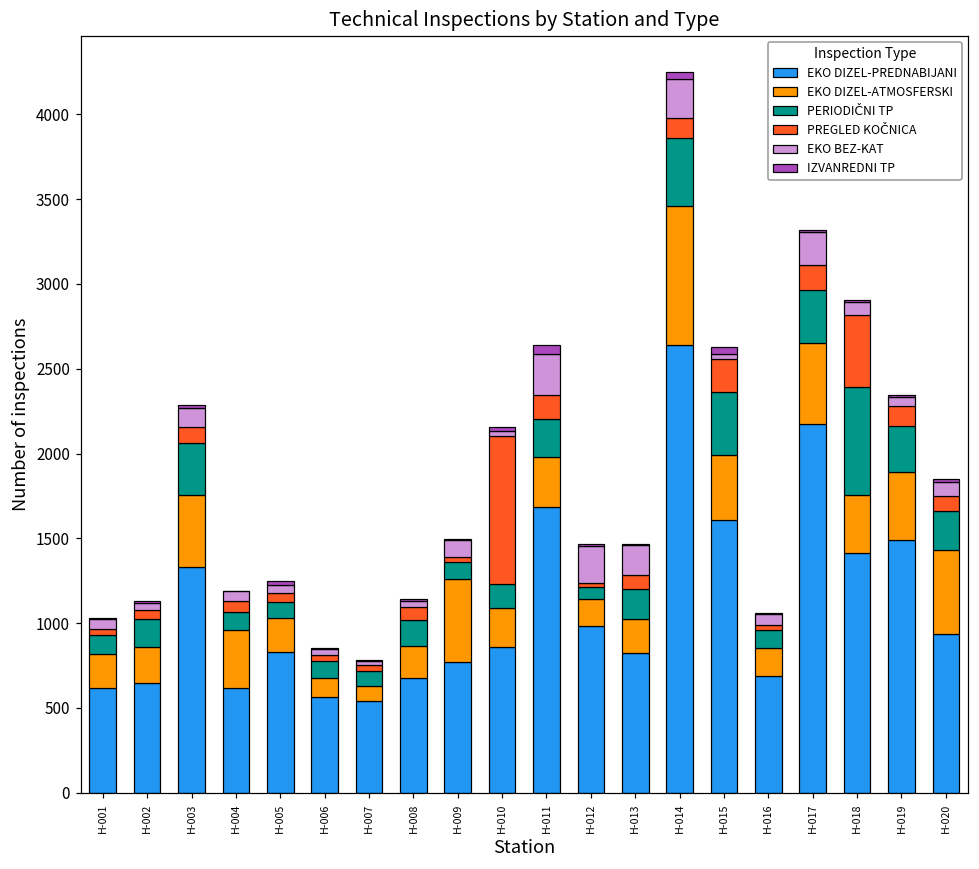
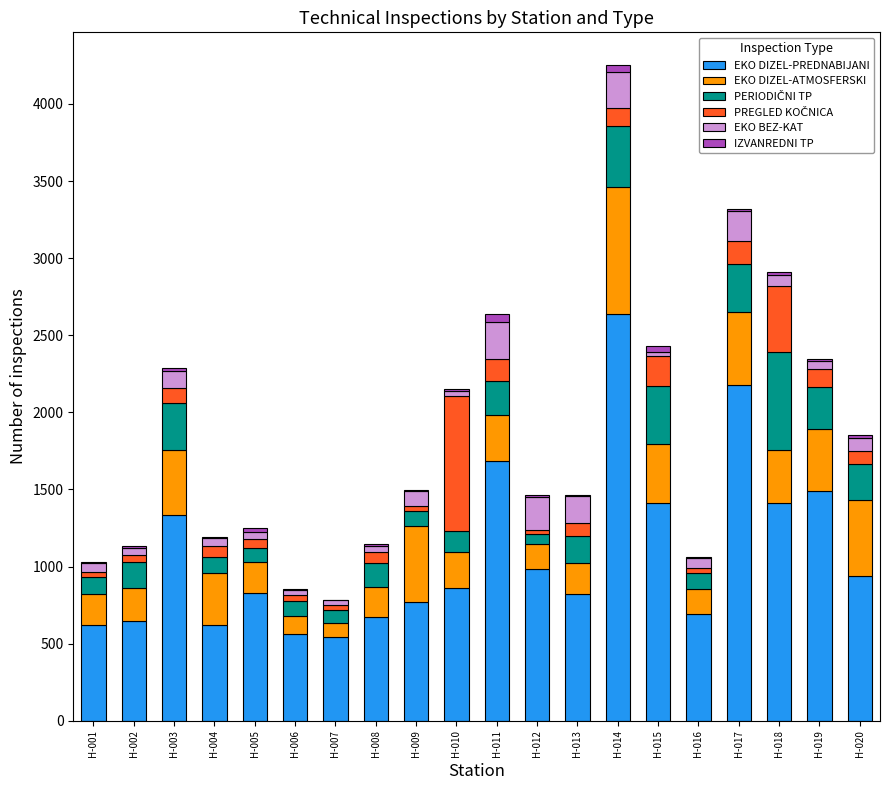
  {
    "EKO DIZEL-PREDNABIJANI": {
      "H-001": 620,
      "H-002": 650,
      "H-003": 1330,
      "H-004": 620,
      "H-005": 830,
      "H-006": 560,
      "H-007": 540,
      "H-008": 680,
      "H-009": 770,
      "H-010": 860,
      "H-011": 1680,
      "H-012": 980,
      "H-013": 820,
      "H-014": 2640,
-     "H-015": 1610,
+     "H-015": 1410,
      "H-016": 690,
      "H-017": 2180,
      "H-018": 1410,
      "H-019": 1490,
      "H-020": 940
    },
    "EKO DIZEL-ATMOSFERSKI": {
      "H-001": 200,
      "H-002": 210,
      "H-003": 420,
      "H-004": 340,
      "H-005": 200,
      "H-006": 120,
      "H-007": 90,
      "H-008": 190,
      "H-009": 490,
      "H-010": 230,
      "H-011": 300,
      "H-012": 160,
      "H-013": 200,
      "H-014": 820,
      "H-015": 390,
      "H-016": 170,
      "H-017": 470,
      "H-018": 340,
      "H-019": 400,
      "H-020": 500
    },
    "PERIODIČNI TP": {
      "H-001": 110,
      "H-002": 170,
      "H-003": 310,
      "H-004": 110,
      "H-005": 100,
      "H-006": 100,
      "H-007": 80,
      "H-008": 160,
      "H-009": 100,
      "H-010": 140,
      "H-011": 220,
      "H-012": 70,
      "H-013": 180,
      "H-014": 400,
      "H-015": 370,
      "H-016": 100,
      "H-017": 310,
      "H-018": 640,
      "H-019": 270,
      "H-020": 230
    },
    "PREGLED KOČNICA": {
      "H-001": 40,
      "H-002": 50,
      "H-003": 90,
      "H-004": 70,
      "H-005": 50,
      "H-006": 40,
      "H-007": 40,
      "H-008": 70,
      "H-009": 30,
      "H-010": 880,
      "H-011": 140,
      "H-012": 30,
      "H-013": 80,
      "H-014": 120,
      "H-015": 200,
      "H-016": 30,
      "H-017": 150,
      "H-018": 430,
      "H-019": 120,
      "H-020": 90
    },
    "EKO BEZ-KAT": {
      "H-001": 60,
      "H-002": 40,
      "H-003": 120,
      "H-004": 60,
      "H-005": 50,
      "H-006": 30,
      "H-007": 30,
      "H-008": 40,
      "H-009": 100,
      "H-010": 30,
      "H-011": 240,
      "H-012": 210,
      "H-013": 180,
      "H-014": 230,
      "H-015": 30,
      "H-016": 70,
      "H-017": 200,
      "H-018": 70,
      "H-019": 50,
      "H-020": 80
    },
    "IZVANREDNI TP": {
      "H-003": 20,
      "H-005": 20,
      "H-010": 20,
      "H-011": 60,
      "H-014": 50,
      "H-015": 40,
      "H-020": 20
    }
  }
